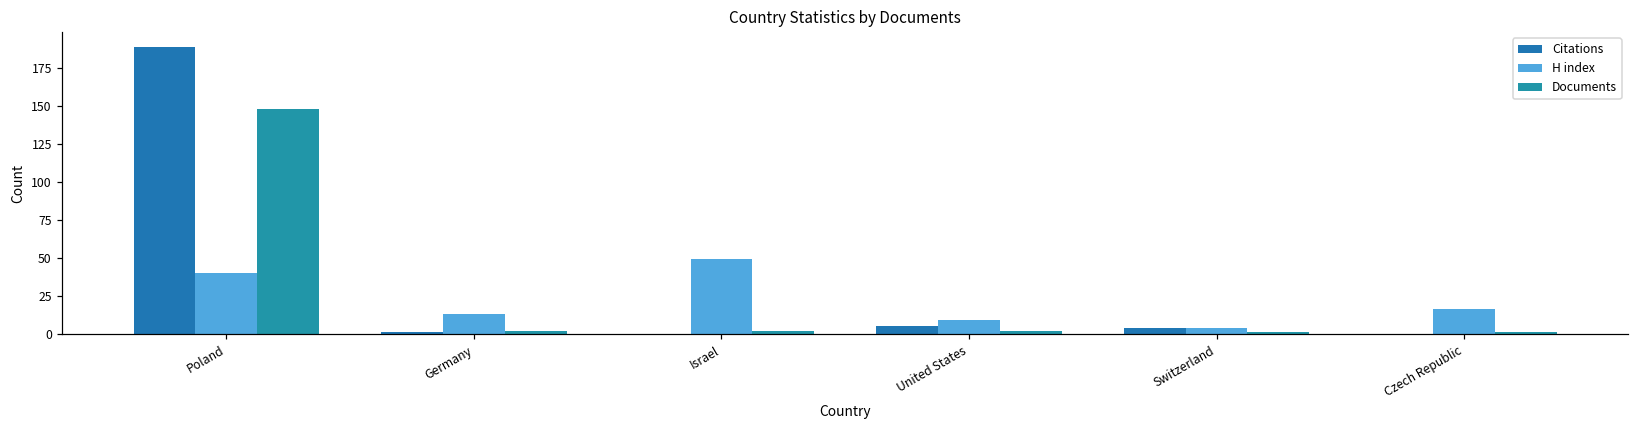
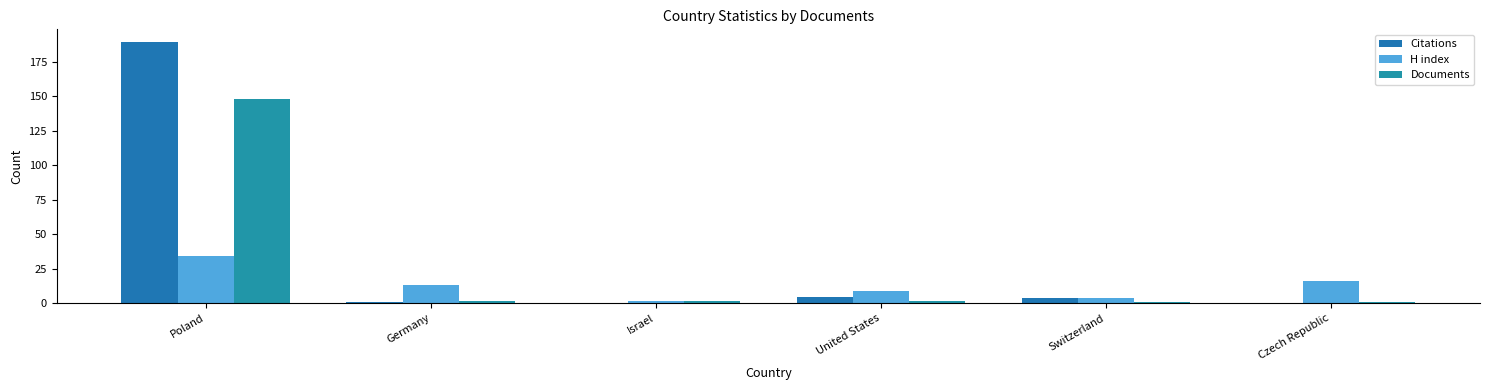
  {
    "H index": {
-     "Poland": 40,
+     "Poland": 34,
      "Germany": 13,
-     "Israel": 49,
+     "Israel": 2,
      "United States": 9,
      "Switzerland": 4,
      "Czech Republic": 16
    }
  }
